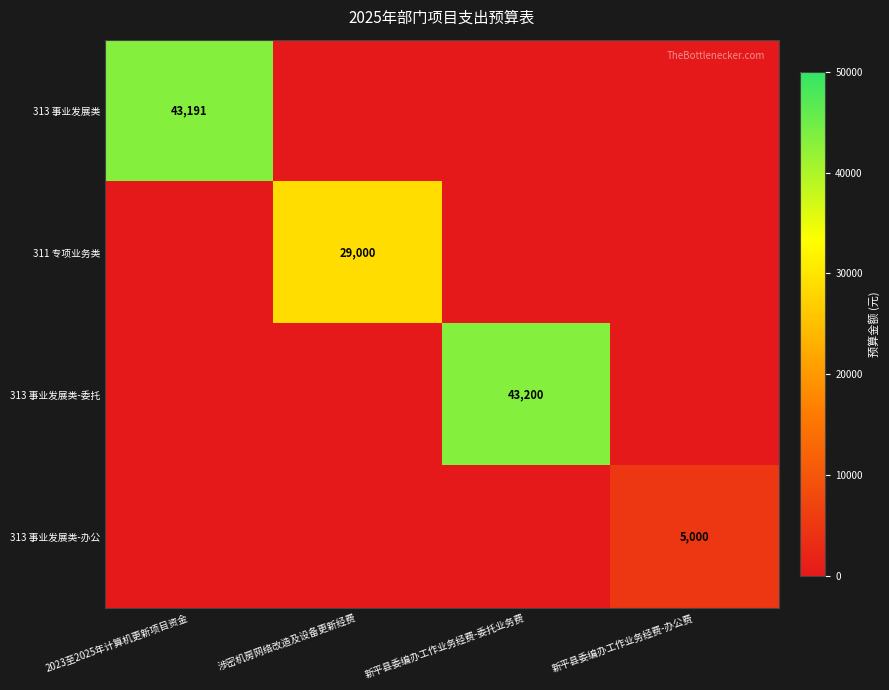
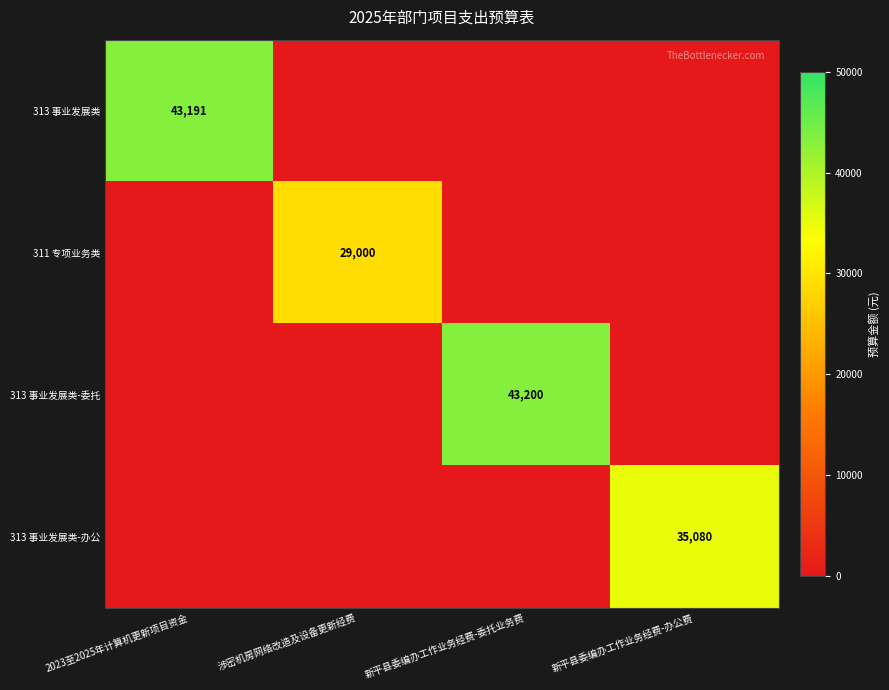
  {
    "313 事业发展类": {
      "2023至2025年计算机更新项目资金": "43,191"
    },
    "311 专项业务类": {
      "涉密机房网络改造及设备更新经费": "29,000"
    },
    "313 事业发展类-委托": {
      "新平县委编办工作业务经费-委托业务费": "43,200"
    },
    "313 事业发展类-办公": {
-     "新平县委编办工作业务经费-办公费": "5,000"
+     "新平县委编办工作业务经费-办公费": "35,080"
    }
  }
